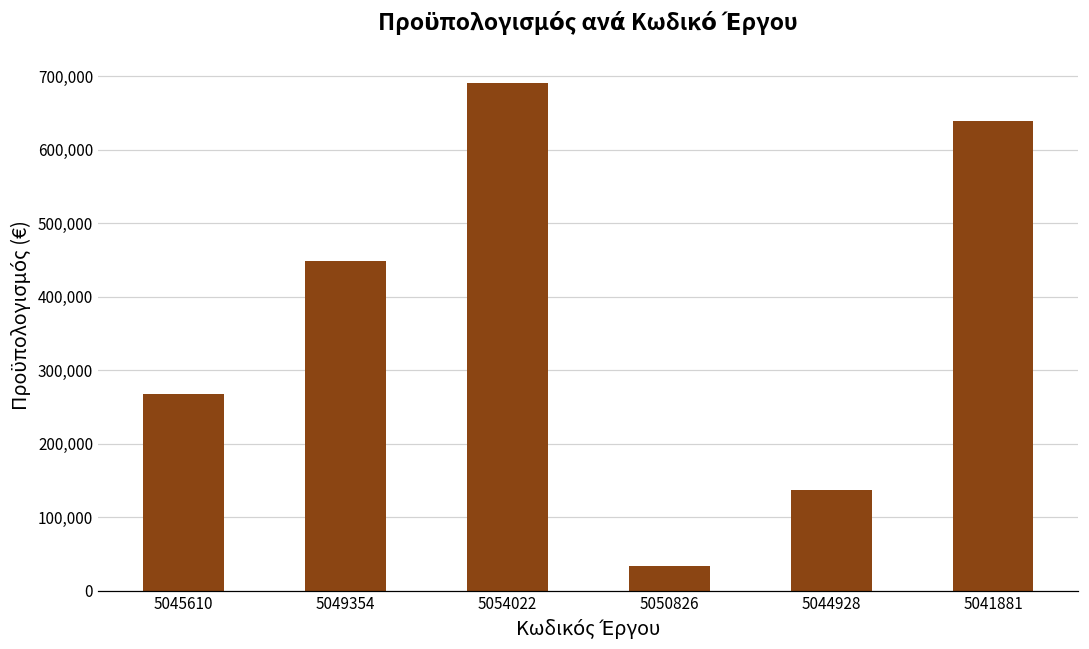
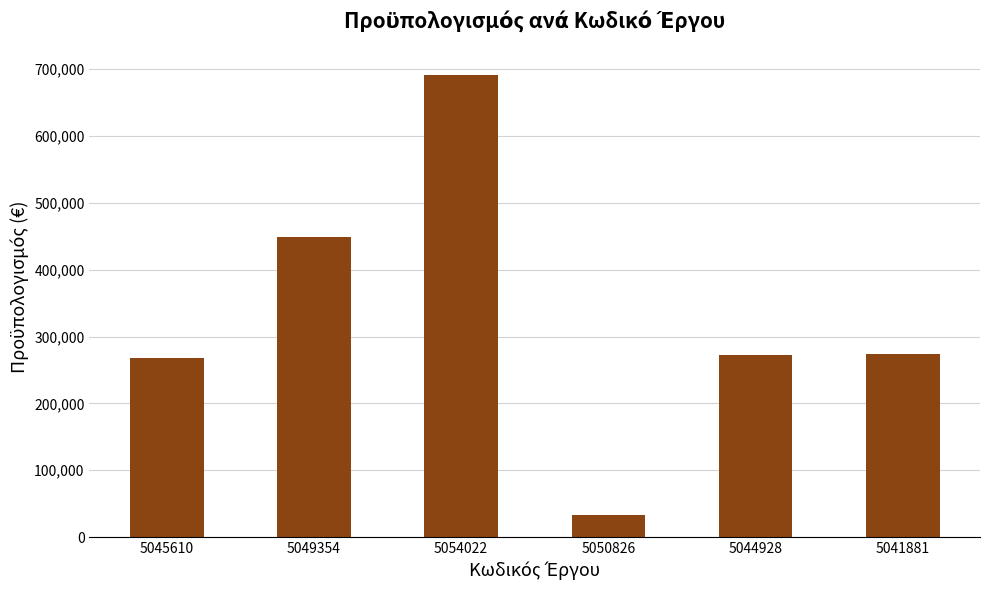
  {
    "5045610": "270,000",
    "5049354": "450,000",
    "5054022": "690,000",
    "5050826": "30,000",
-   "5044928": "140,000",
-   "5041881": "640,000"
+   "5044928": "270,000",
+   "5041881": "270,000"
  }
